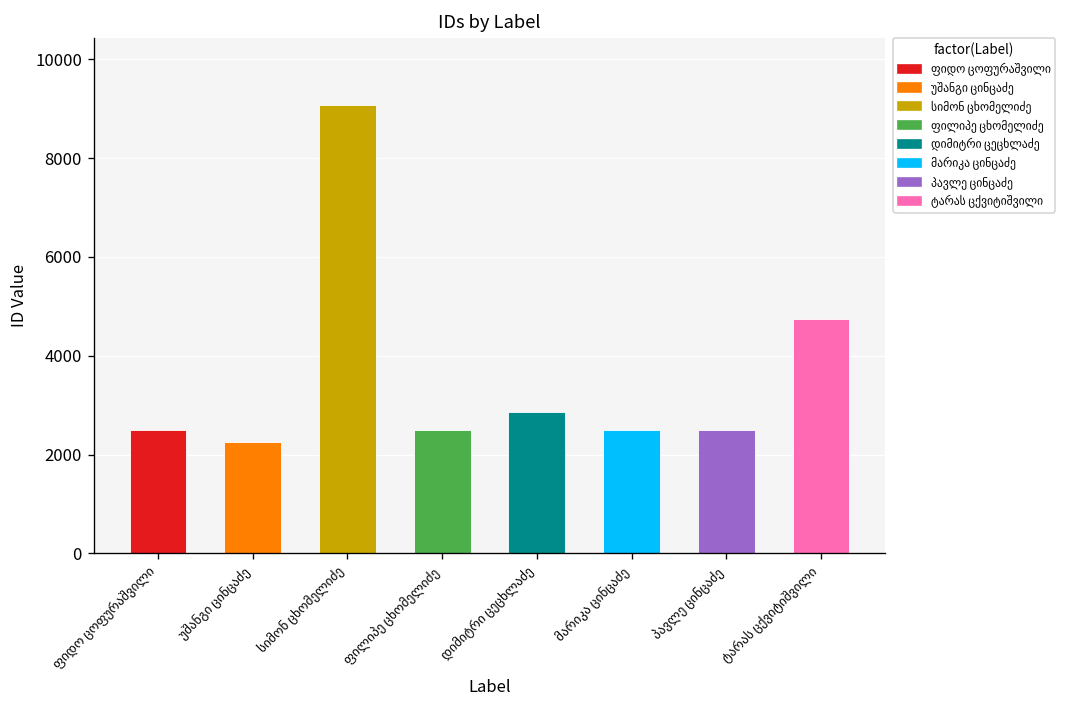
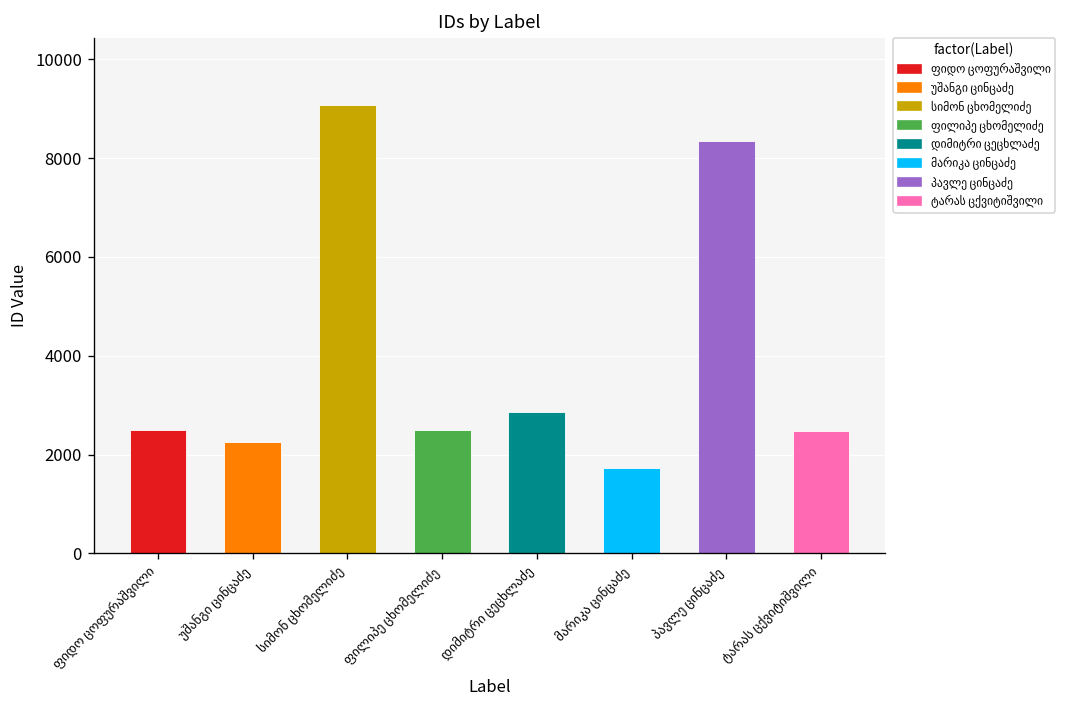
  {
    "ფიდო ცოფურაშვილი": 2500,
    "უშანგი ცინცაძე": 2300,
    "სიმონ ცხომელიძე": 9100,
    "ფილიპე ცხომელიძე": 2500,
    "დიმიტრი ცეცხლაძე": 2900,
-   "მარიკა ცინცაძე": 2500,
-   "პავლე ცინცაძე": 2500,
-   "ტარას ცქვიტიშვილი": 4700
+   "მარიკა ცინცაძე": 1700,
+   "პავლე ცინცაძე": 8400,
+   "ტარას ცქვიტიშვილი": 2500
  }
